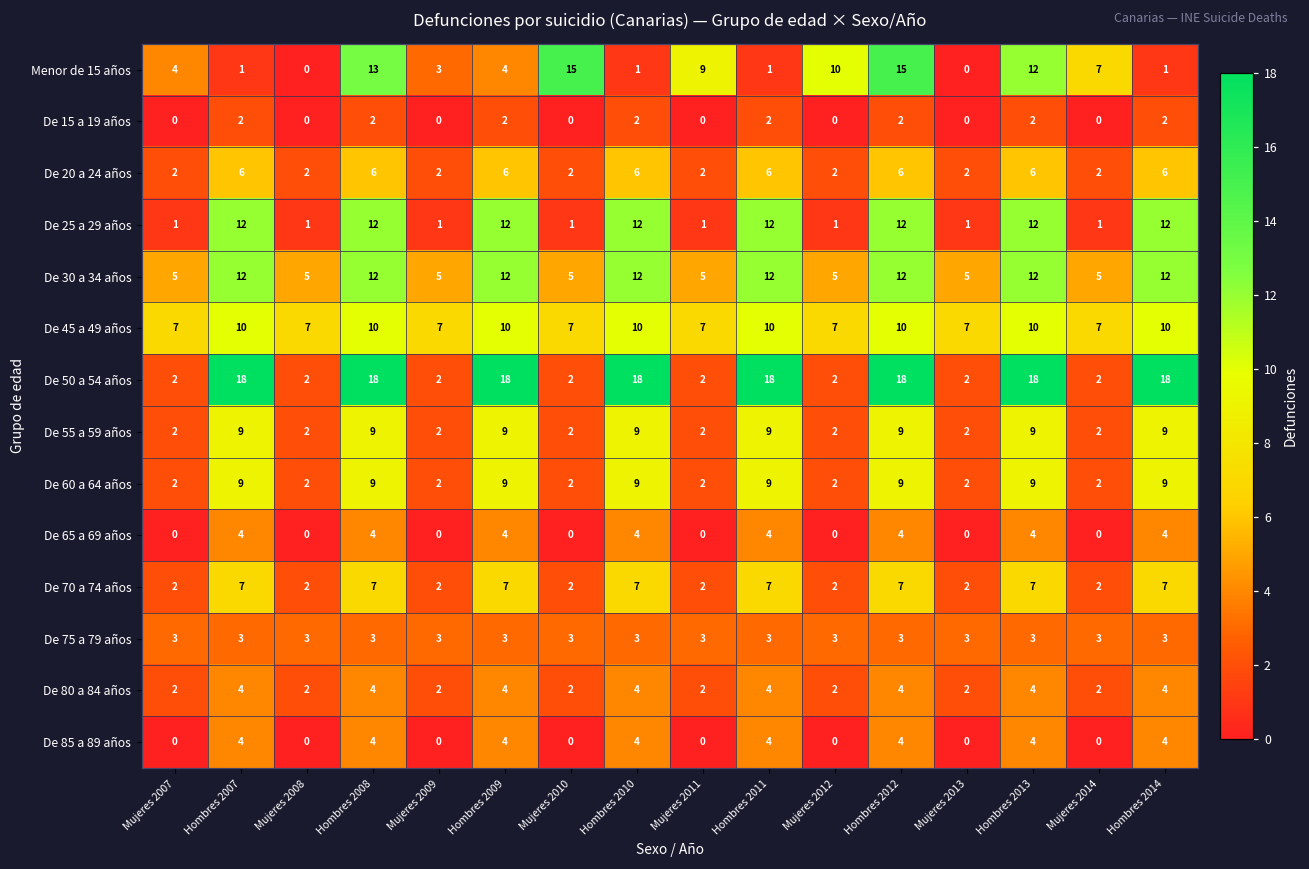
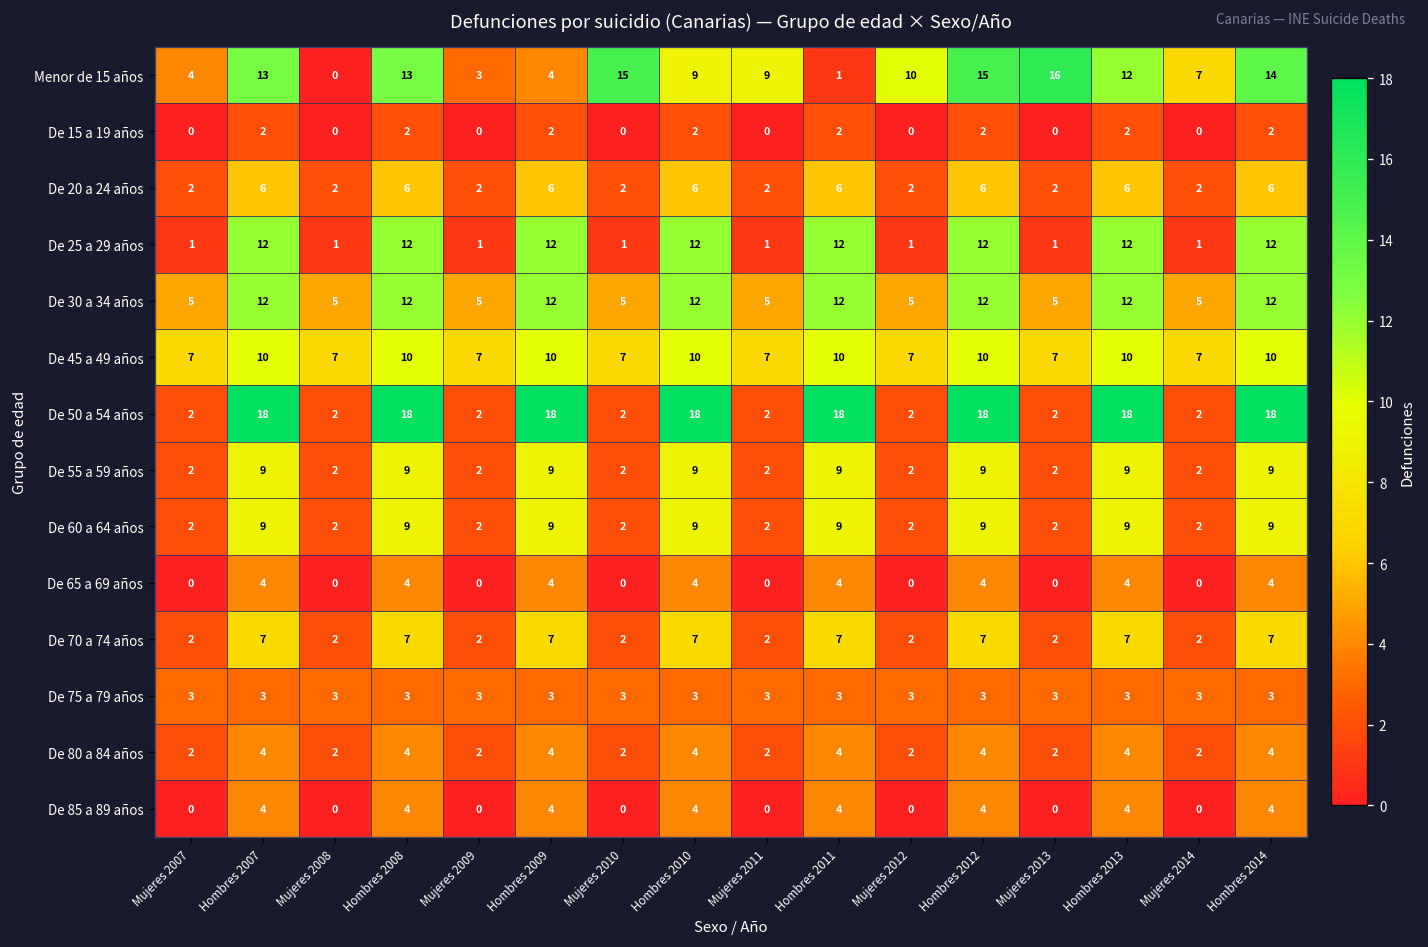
  {
    "Menor de 15 años": {
      "Mujeres 2007": 4,
-     "Hombres 2007": 1,
+     "Hombres 2007": 13,
      "Mujeres 2008": 0,
      "Hombres 2008": 13,
      "Mujeres 2009": 3,
      "Hombres 2009": 4,
      "Mujeres 2010": 15,
-     "Hombres 2010": 1,
+     "Hombres 2010": 9,
      "Mujeres 2011": 9,
      "Hombres 2011": 1,
      "Mujeres 2012": 10,
      "Hombres 2012": 15,
-     "Mujeres 2013": 0,
+     "Mujeres 2013": 16,
      "Hombres 2013": 12,
      "Mujeres 2014": 7,
-     "Hombres 2014": 1
+     "Hombres 2014": 14
    }
  }
